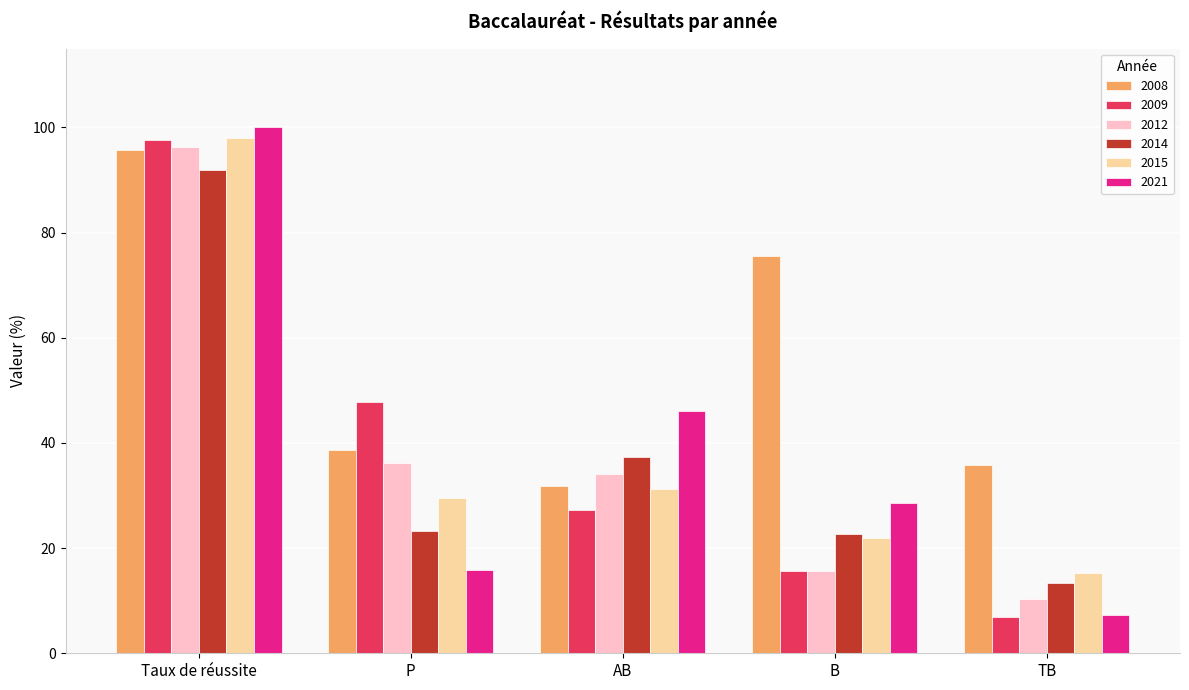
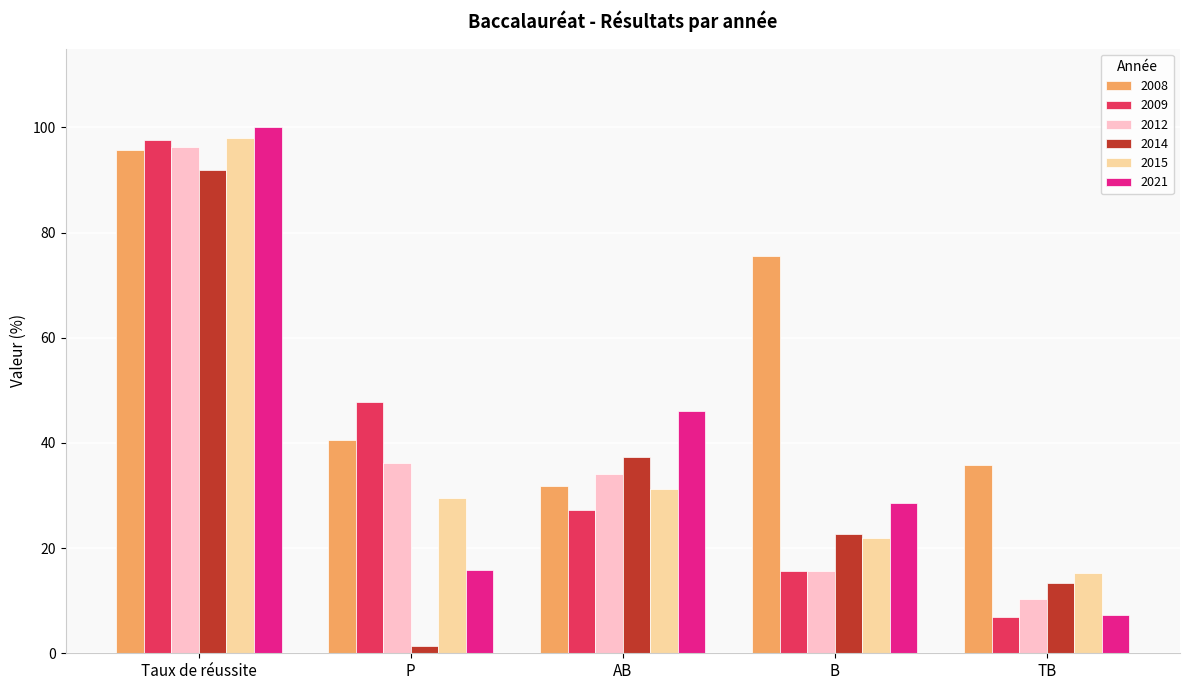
  {
    "2008": {
      "Taux de réussite": 96,
-     "P": 39,
+     "P": 41,
      "AB": 32,
      "B": 76,
      "TB": 36
    },
    "2014": {
      "Taux de réussite": 92,
-     "P": 23,
+     "P": 1,
      "AB": 37,
      "B": 23,
      "TB": 13
    }
  }
